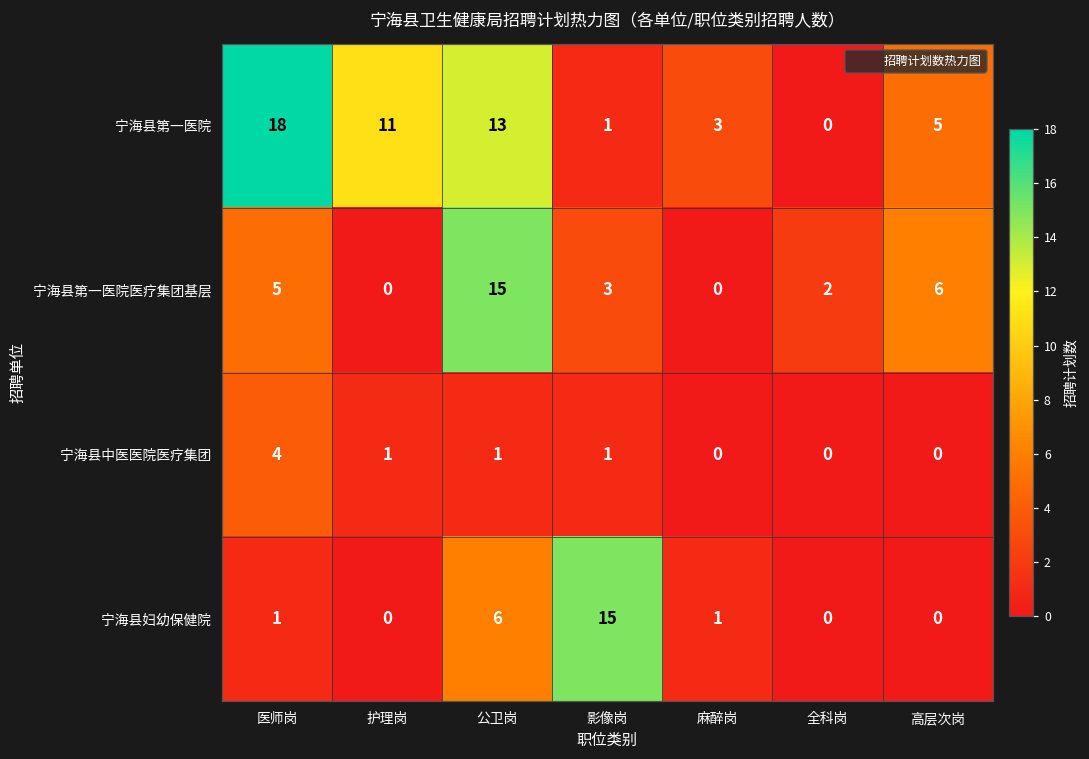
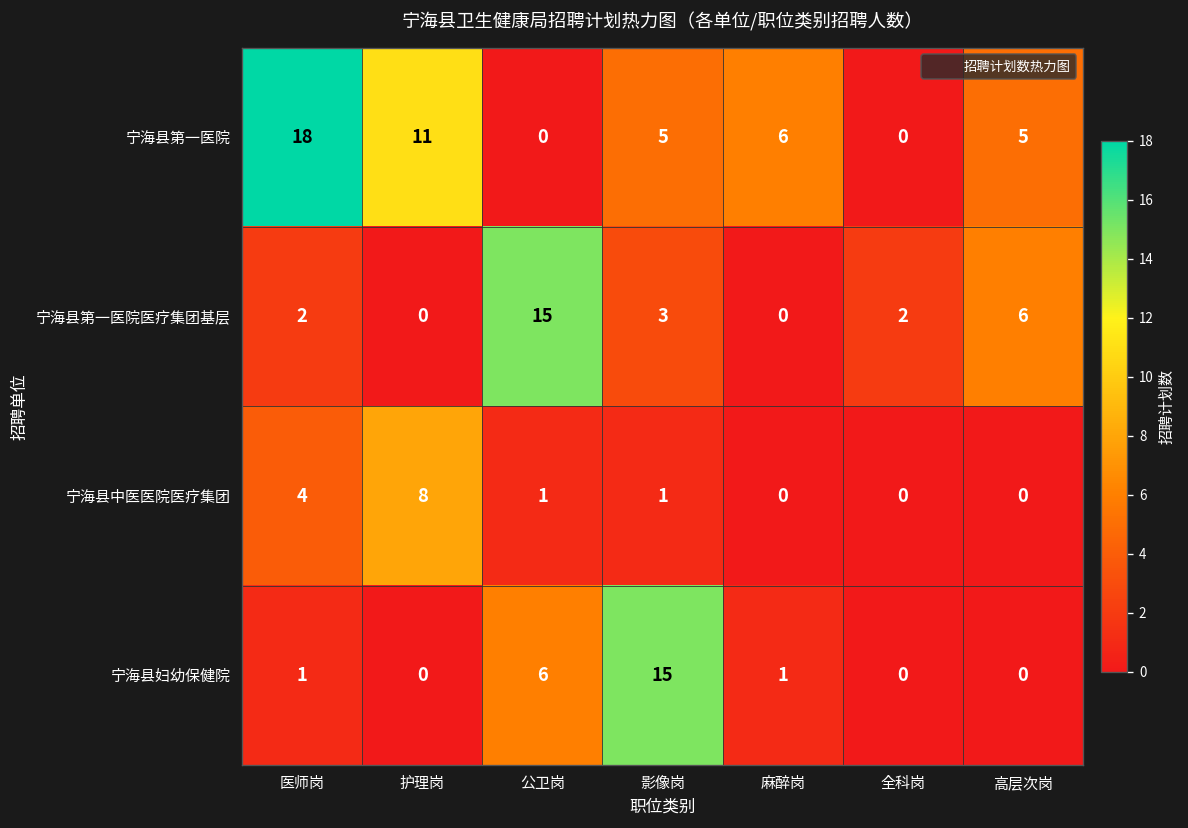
  {
    "宁海县第一医院": {
      "医师岗": 18,
      "护理岗": 11,
-     "公卫岗": 13,
-     "影像岗": 1,
-     "麻醉岗": 3,
+     "公卫岗": 0,
+     "影像岗": 5,
+     "麻醉岗": 6,
      "全科岗": 0,
      "高层次岗": 5
    },
    "宁海县第一医院医疗集团基层": {
-     "医师岗": 5,
+     "医师岗": 2,
      "护理岗": 0,
      "公卫岗": 15,
      "影像岗": 3,
      "麻醉岗": 0,
      "全科岗": 2,
      "高层次岗": 6
    },
    "宁海县中医医院医疗集团": {
      "医师岗": 4,
-     "护理岗": 1,
+     "护理岗": 8,
      "公卫岗": 1,
      "影像岗": 1,
      "麻醉岗": 0,
      "全科岗": 0,
      "高层次岗": 0
    },
    "宁海县妇幼保健院": {
      "医师岗": 1,
      "护理岗": 0,
      "公卫岗": 6,
      "影像岗": 15,
      "麻醉岗": 1,
      "全科岗": 0,
      "高层次岗": 0
    }
  }
